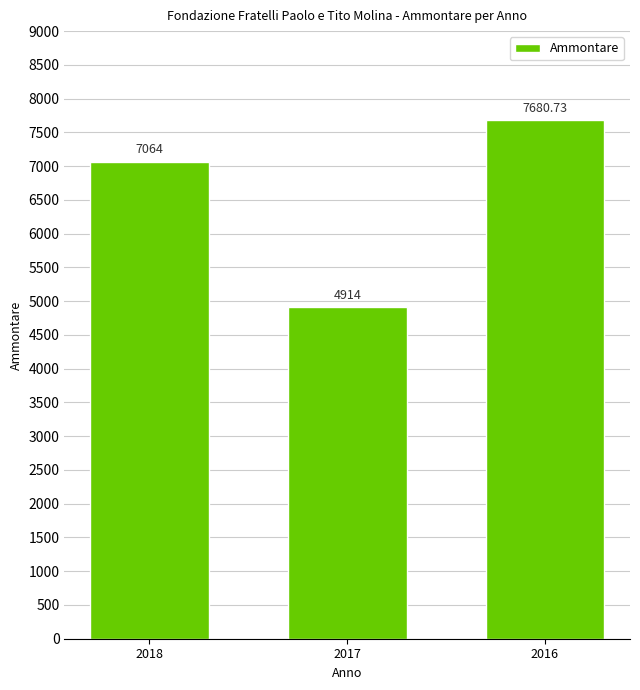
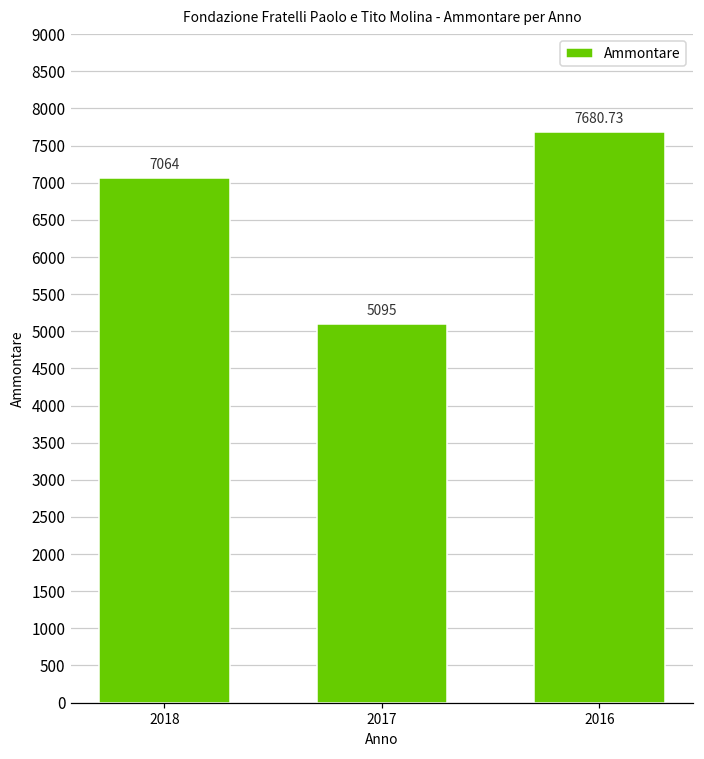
  {
    "2018": 7064,
-   "2017": 4914,
+   "2017": 5095,
    "2016": 7680.73
  }
